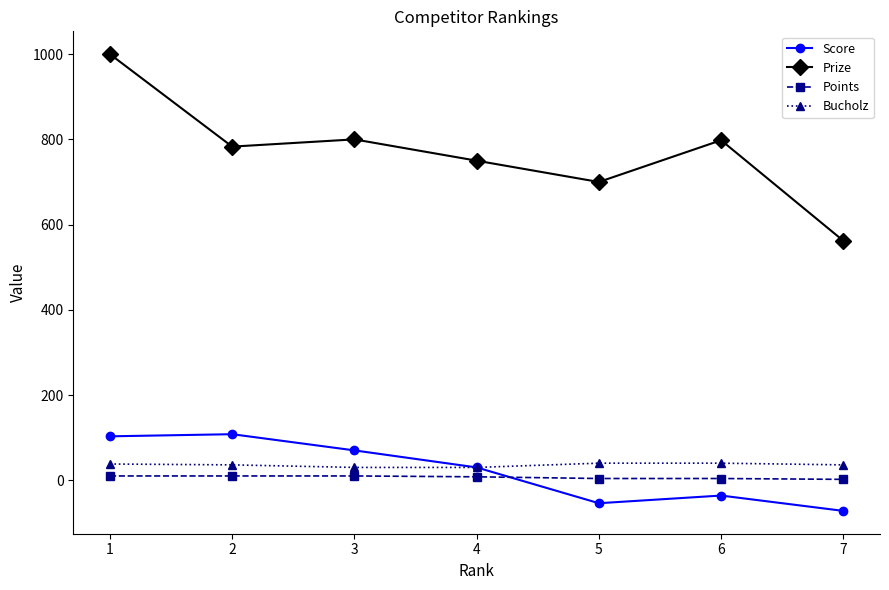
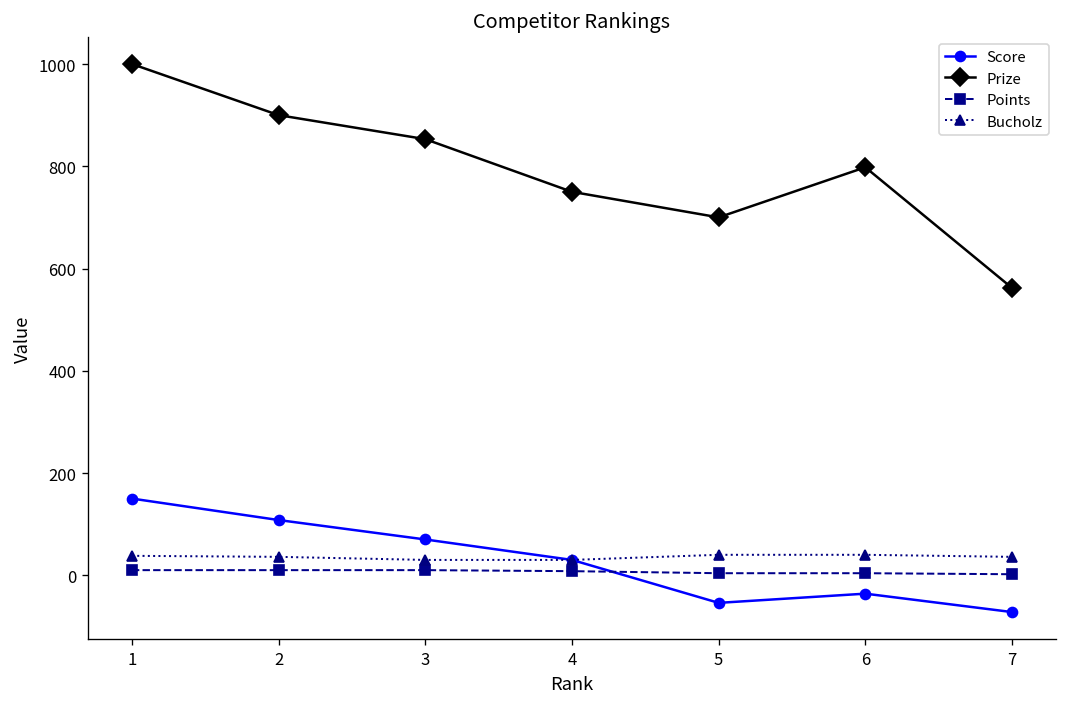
  {
    "Score": {
-     "1": 100,
+     "1": 150,
      "2": 110,
      "3": 70,
      "5": -50,
      "6": -40,
      "7": -70
    },
    "Prize": {
      "1": 1000,
-     "2": 780,
-     "3": 800,
+     "2": 900,
+     "3": 850,
      "4": 750,
      "5": 700,
      "6": 800,
      "7": 560
    }
  }
